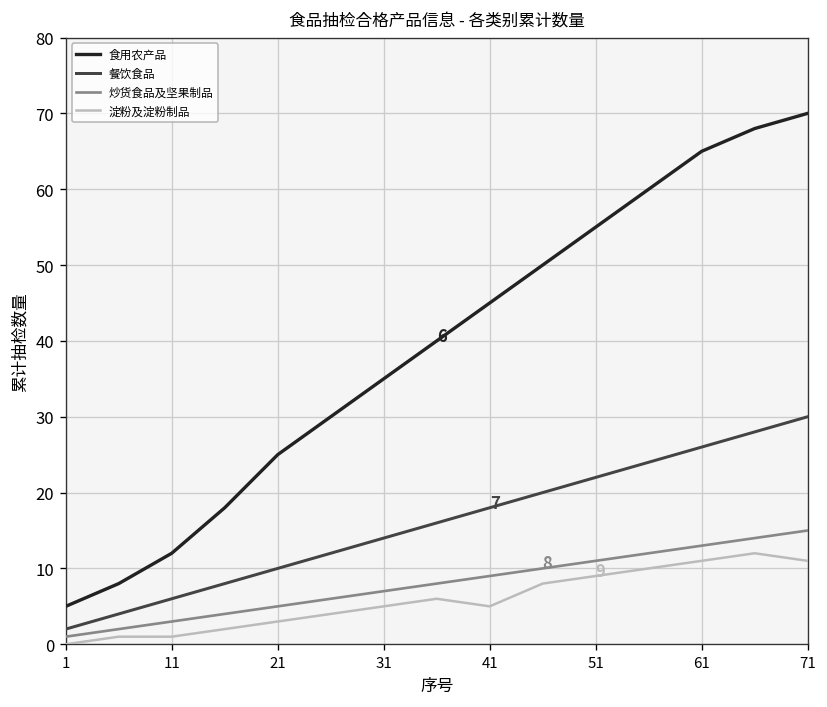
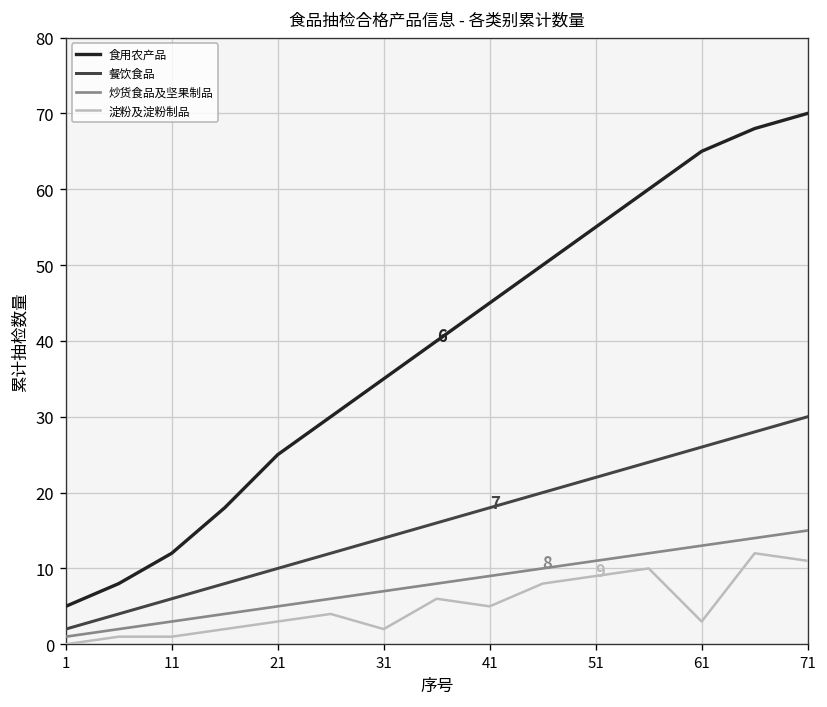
  {
    "炒货食品及坚果制品": {
      "1": 1,
      "11": 3,
      "21": 5,
      "31": 7,
      "41": 9,
      "51": 11,
      "61": 13,
      "71": 15
    },
    "淀粉及淀粉制品": {
      "1": 0,
      "11": 1,
      "21": 3,
-     "31": 5,
+     "31": 2,
      "41": 5,
      "51": 9,
-     "61": 11,
+     "61": 3,
      "71": 11
    }
  }
